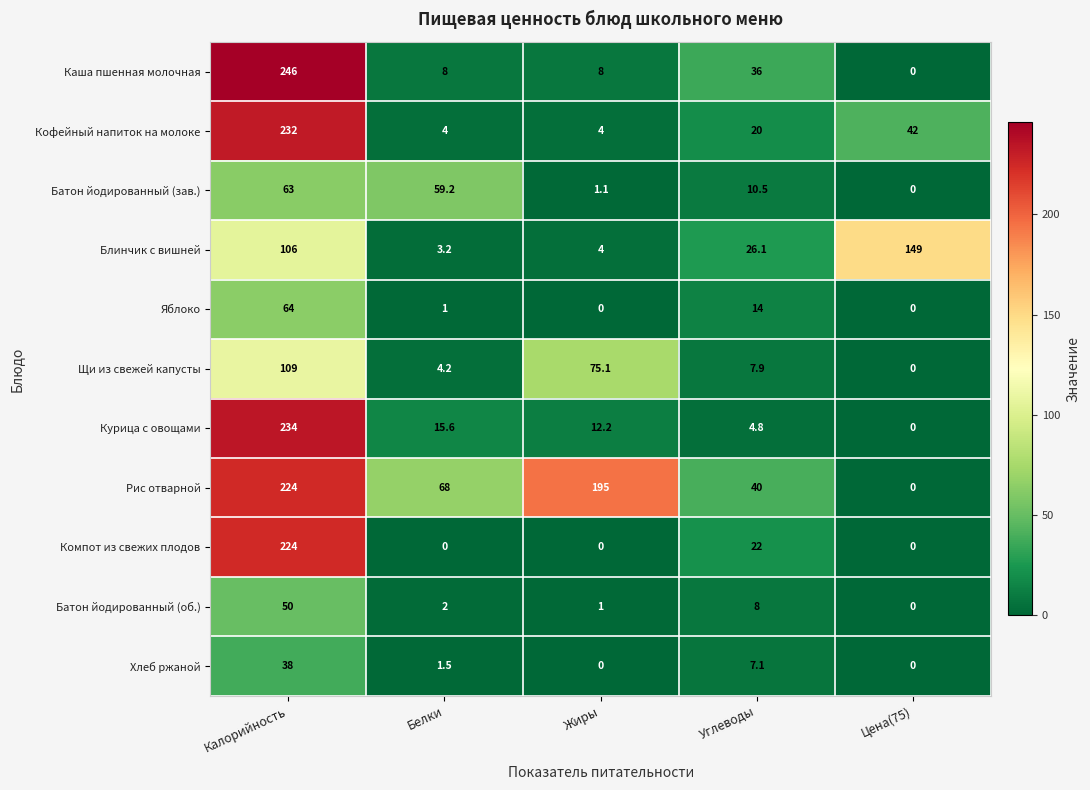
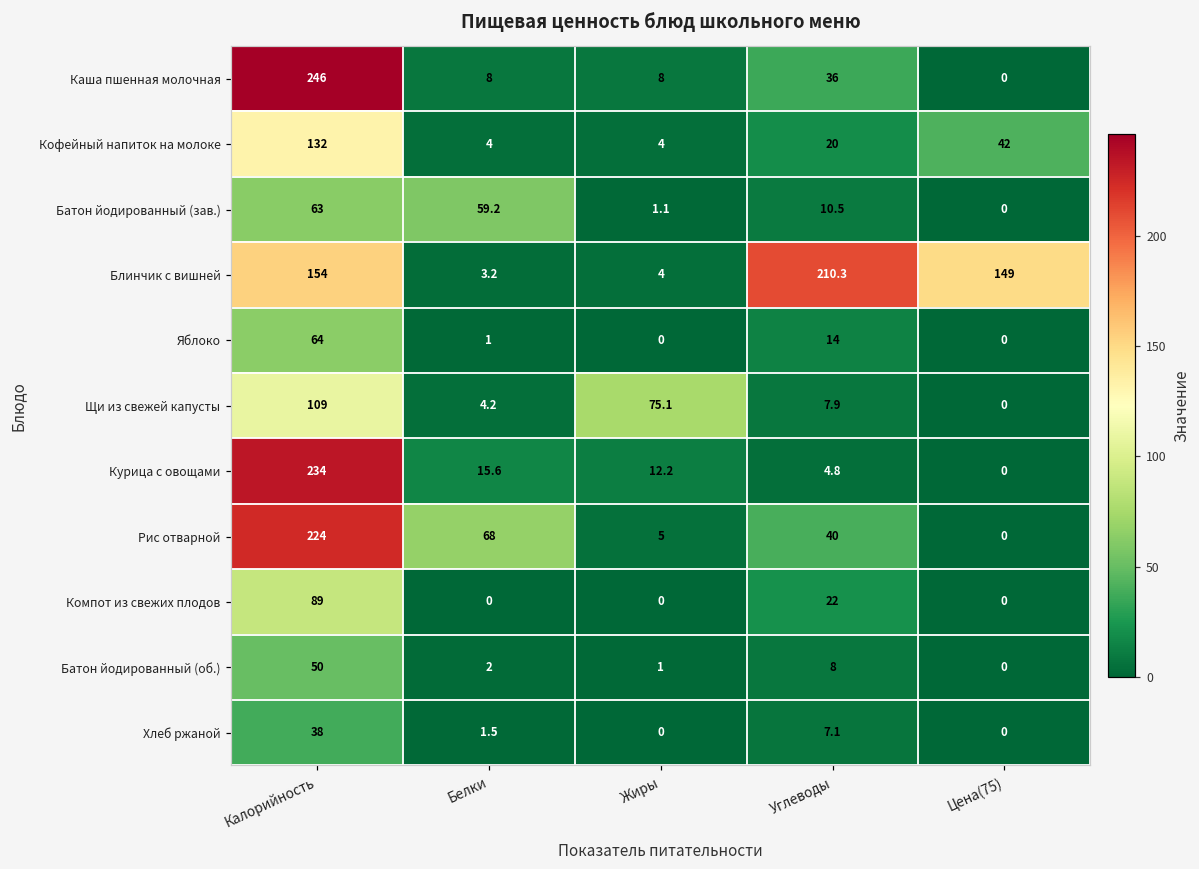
  {
    "Каша пшенная молочная": {
      "Калорийность": 246,
      "Белки": 8,
      "Жиры": 8,
      "Углеводы": 36,
      "Цена(75)": 0
    },
    "Кофейный напиток на молоке": {
-     "Калорийность": 232,
+     "Калорийность": 132,
      "Белки": 4,
      "Жиры": 4,
      "Углеводы": 20,
      "Цена(75)": 42
    },
    "Батон йодированный (зав.)": {
      "Калорийность": 63,
      "Белки": 59.2,
      "Жиры": 1.1,
      "Углеводы": 10.5,
      "Цена(75)": 0
    },
    "Блинчик с вишней": {
-     "Калорийность": 106,
+     "Калорийность": 154,
      "Белки": 3.2,
      "Жиры": 4,
-     "Углеводы": 26.1,
+     "Углеводы": 210.3,
      "Цена(75)": 149
    },
    "Яблоко": {
      "Калорийность": 64,
      "Белки": 1,
      "Жиры": 0,
      "Углеводы": 14,
      "Цена(75)": 0
    },
    "Щи из свежей капусты": {
      "Калорийность": 109,
      "Белки": 4.2,
      "Жиры": 75.1,
      "Углеводы": 7.9,
      "Цена(75)": 0
    },
    "Курица с овощами": {
      "Калорийность": 234,
      "Белки": 15.6,
      "Жиры": 12.2,
      "Углеводы": 4.8,
      "Цена(75)": 0
    },
    "Рис отварной": {
      "Калорийность": 224,
      "Белки": 68,
-     "Жиры": 195,
+     "Жиры": 5,
      "Углеводы": 40,
      "Цена(75)": 0
    },
    "Компот из свежих плодов": {
-     "Калорийность": 224,
+     "Калорийность": 89,
      "Белки": 0,
      "Жиры": 0,
      "Углеводы": 22,
      "Цена(75)": 0
    },
    "Батон йодированный (об.)": {
      "Калорийность": 50,
      "Белки": 2,
      "Жиры": 1,
      "Углеводы": 8,
      "Цена(75)": 0
    },
    "Хлеб ржаной": {
      "Калорийность": 38,
      "Белки": 1.5,
      "Жиры": 0,
      "Углеводы": 7.1,
      "Цена(75)": 0
    }
  }
